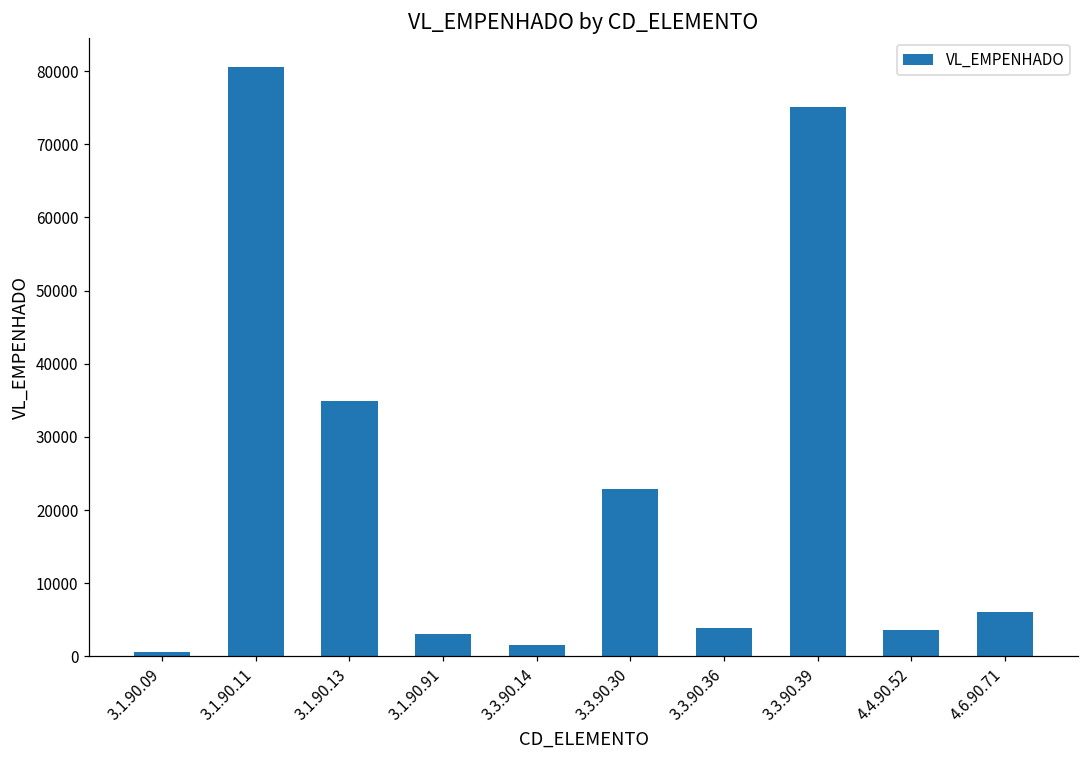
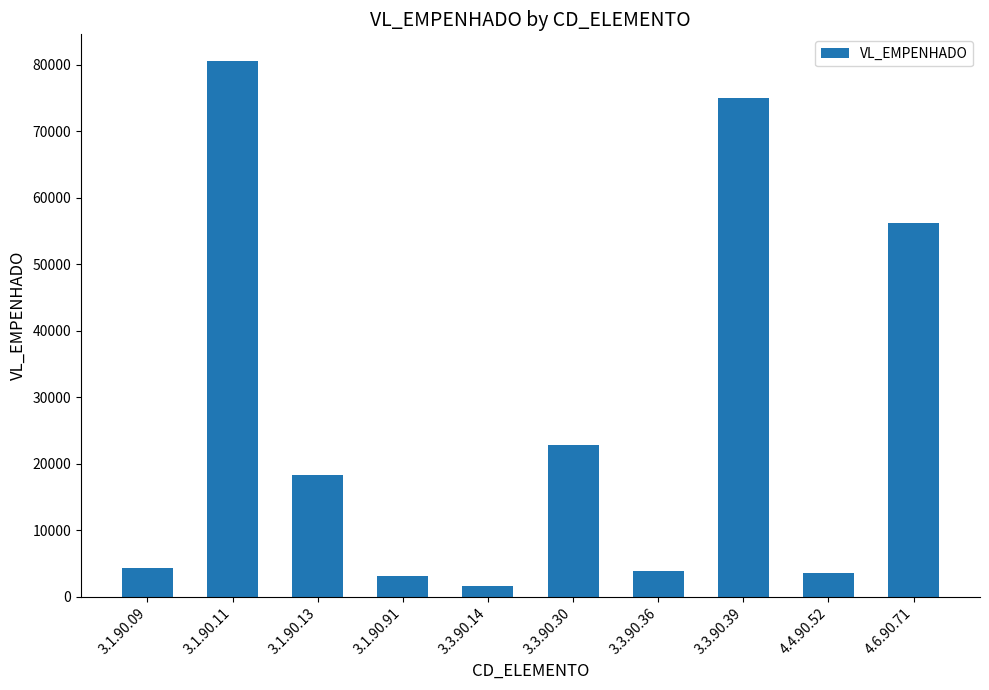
  {
-   "3.1.90.09": 1000,
+   "3.1.90.09": 4000,
    "3.1.90.11": 81000,
-   "3.1.90.13": 35000,
+   "3.1.90.13": 18000,
    "3.1.90.91": 3000,
    "3.3.90.14": 2000,
    "3.3.90.30": 23000,
    "3.3.90.36": 4000,
    "3.3.90.39": 75000,
    "4.4.90.52": 4000,
-   "4.6.90.71": 6000
+   "4.6.90.71": 56000
  }
